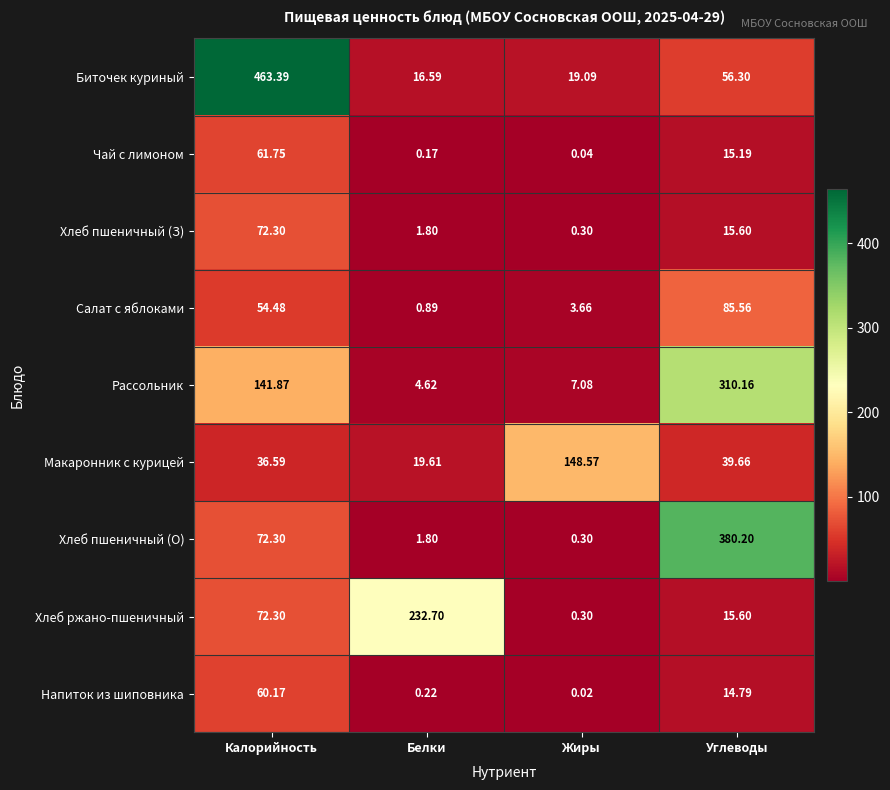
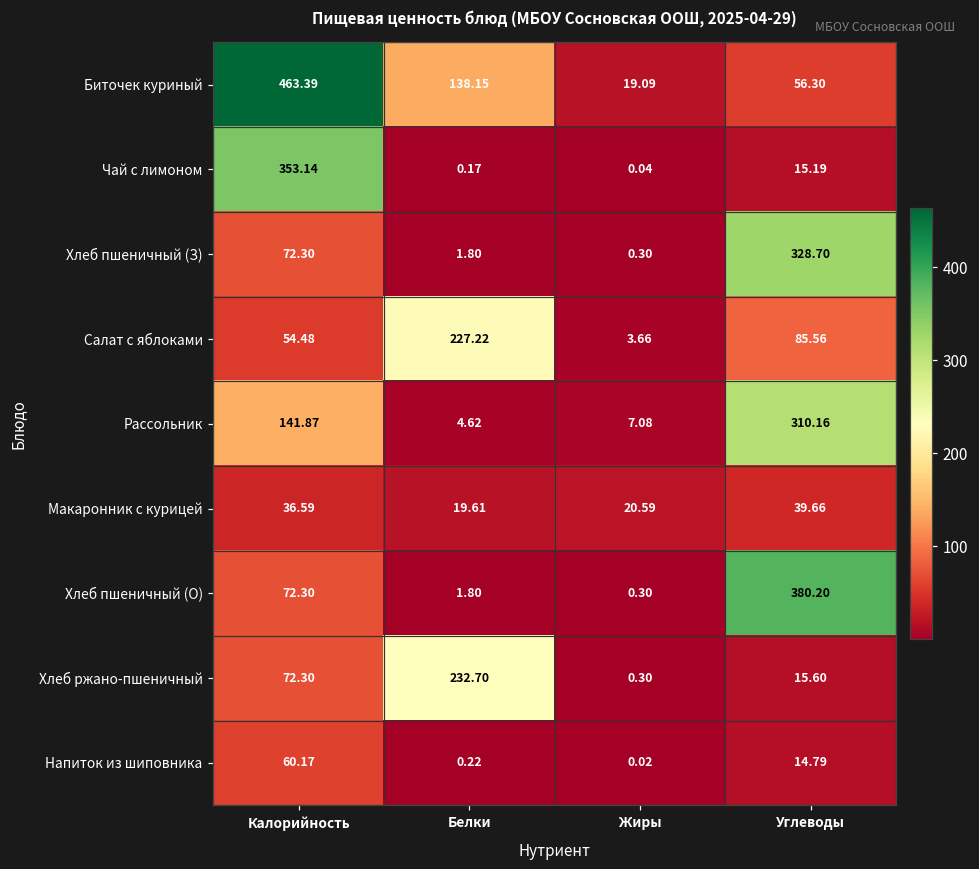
  {
    "Биточек куриный": {
      "Калорийность": 463.39,
-     "Белки": 16.59,
+     "Белки": 138.15,
      "Жиры": 19.09,
      "Углеводы": 56.30
    },
    "Чай с лимоном": {
-     "Калорийность": 61.75,
+     "Калорийность": 353.14,
      "Белки": 0.17,
      "Жиры": 0.04,
      "Углеводы": 15.19
    },
    "Хлеб пшеничный (З)": {
      "Калорийность": 72.30,
      "Белки": 1.80,
      "Жиры": 0.30,
-     "Углеводы": 15.60
+     "Углеводы": 328.70
    },
    "Салат с яблоками": {
      "Калорийность": 54.48,
-     "Белки": 0.89,
+     "Белки": 227.22,
      "Жиры": 3.66,
      "Углеводы": 85.56
    },
    "Рассольник": {
      "Калорийность": 141.87,
      "Белки": 4.62,
      "Жиры": 7.08,
      "Углеводы": 310.16
    },
    "Макаронник с курицей": {
      "Калорийность": 36.59,
      "Белки": 19.61,
-     "Жиры": 148.57,
+     "Жиры": 20.59,
      "Углеводы": 39.66
    },
    "Хлеб пшеничный (О)": {
      "Калорийность": 72.30,
      "Белки": 1.80,
      "Жиры": 0.30,
      "Углеводы": 380.20
    },
    "Хлеб ржано-пшеничный": {
      "Калорийность": 72.30,
      "Белки": 232.70,
      "Жиры": 0.30,
      "Углеводы": 15.60
    },
    "Напиток из шиповника": {
      "Калорийность": 60.17,
      "Белки": 0.22,
      "Жиры": 0.02,
      "Углеводы": 14.79
    }
  }
